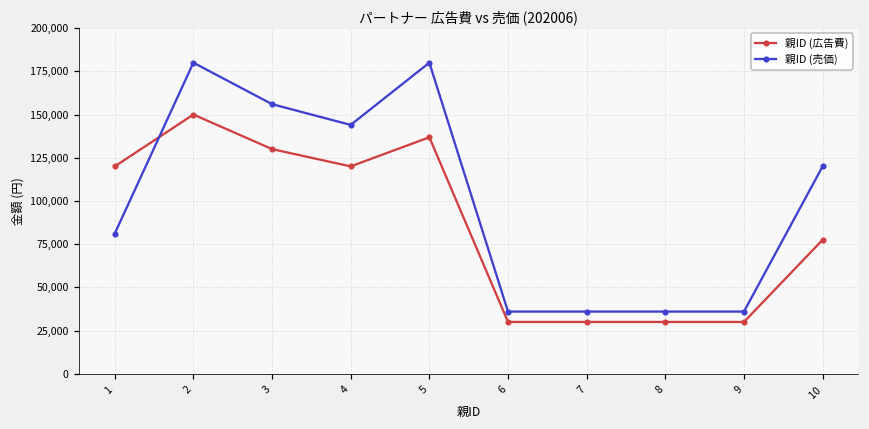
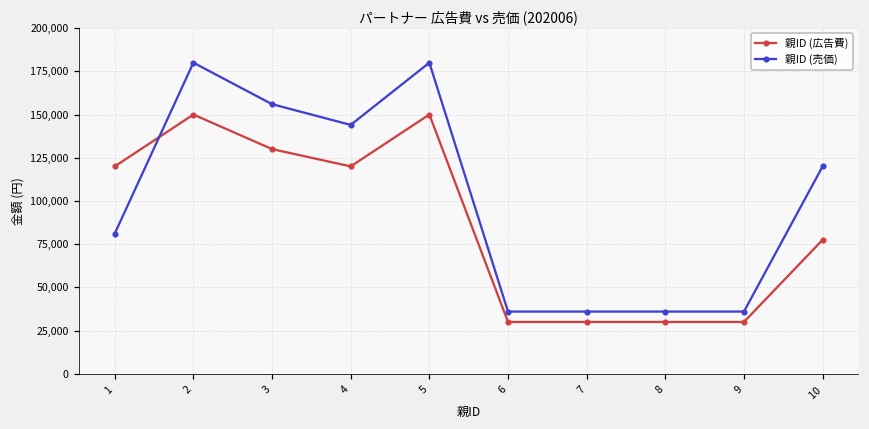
  {
    "親ID (広告費)": {
      "1": "120,000",
      "2": "150,000",
      "3": "130,000",
      "4": "120,000",
-     "5": "137,000",
+     "5": "150,000",
      "6": "30,000",
      "7": "30,000",
      "8": "30,000",
      "9": "30,000",
      "10": "78,000"
    },
    "親ID (売価)": {
      "1": "81,000",
      "2": "180,000",
      "3": "156,000",
      "4": "144,000",
      "5": "180,000",
      "6": "36,000",
      "7": "36,000",
      "8": "36,000",
      "9": "36,000",
      "10": "120,000"
    }
  }
